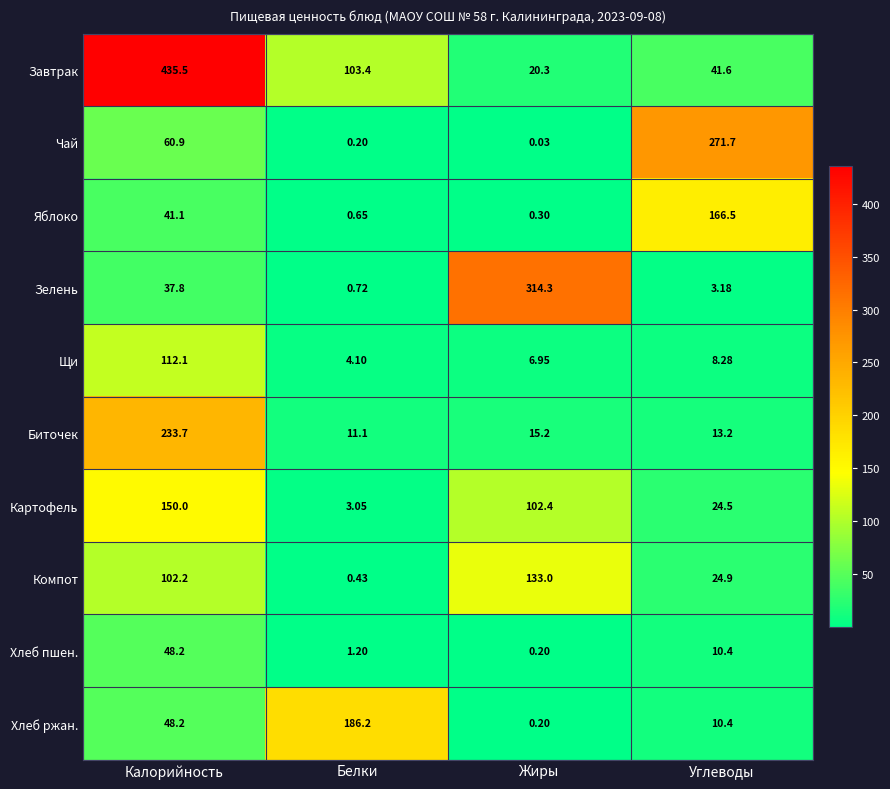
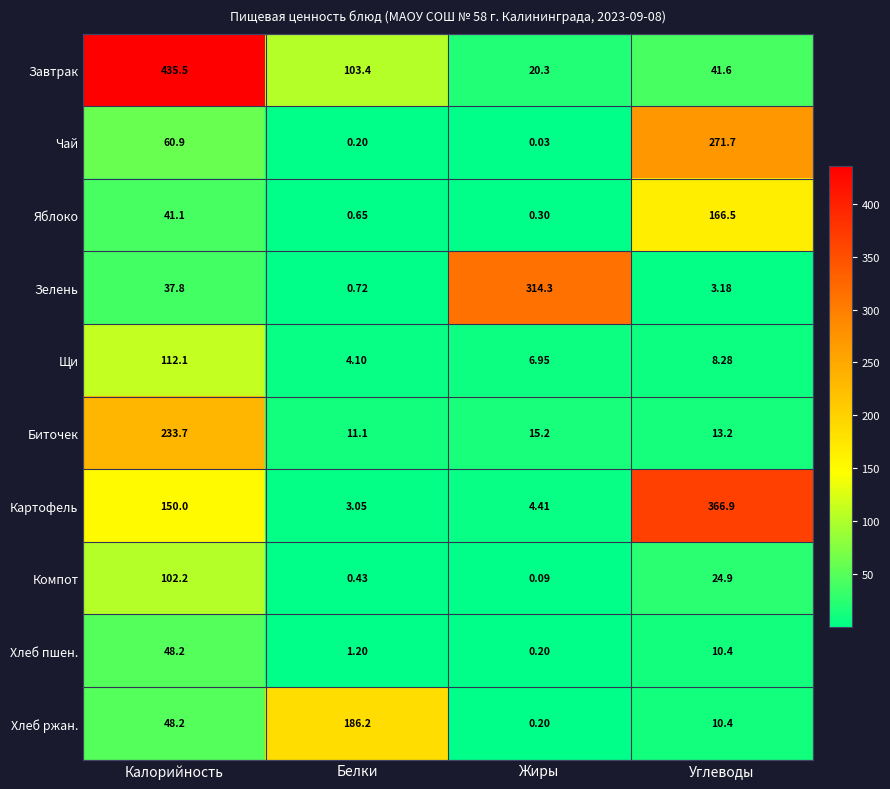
  {
    "Завтрак": {
      "Калорийность": 435.5,
      "Белки": 103.4,
      "Жиры": 20.3,
      "Углеводы": 41.6
    },
    "Чай": {
      "Калорийность": 60.9,
      "Белки": 0.20,
      "Жиры": 0.03,
      "Углеводы": 271.7
    },
    "Яблоко": {
      "Калорийность": 41.1,
      "Белки": 0.65,
      "Жиры": 0.30,
      "Углеводы": 166.5
    },
    "Зелень": {
      "Калорийность": 37.8,
      "Белки": 0.72,
      "Жиры": 314.3,
      "Углеводы": 3.18
    },
    "Щи": {
      "Калорийность": 112.1,
      "Белки": 4.10,
      "Жиры": 6.95,
      "Углеводы": 8.28
    },
    "Биточек": {
      "Калорийность": 233.7,
      "Белки": 11.1,
      "Жиры": 15.2,
      "Углеводы": 13.2
    },
    "Картофель": {
      "Калорийность": 150.0,
      "Белки": 3.05,
-     "Жиры": 102.4,
-     "Углеводы": 24.5
+     "Жиры": 4.41,
+     "Углеводы": 366.9
    },
    "Компот": {
      "Калорийность": 102.2,
      "Белки": 0.43,
-     "Жиры": 133.0,
+     "Жиры": 0.09,
      "Углеводы": 24.9
    },
    "Хлеб пшен.": {
      "Калорийность": 48.2,
      "Белки": 1.20,
      "Жиры": 0.20,
      "Углеводы": 10.4
    },
    "Хлеб ржан.": {
      "Калорийность": 48.2,
      "Белки": 186.2,
      "Жиры": 0.20,
      "Углеводы": 10.4
    }
  }
